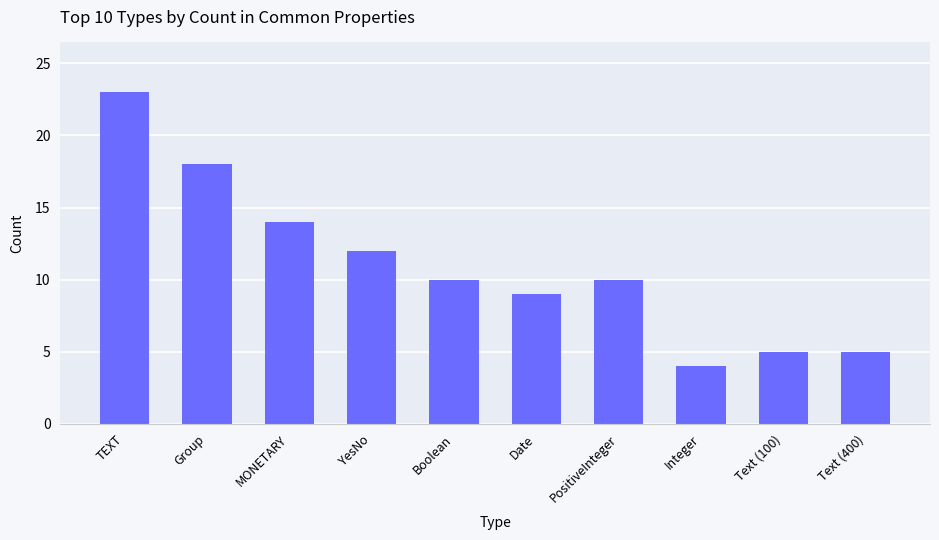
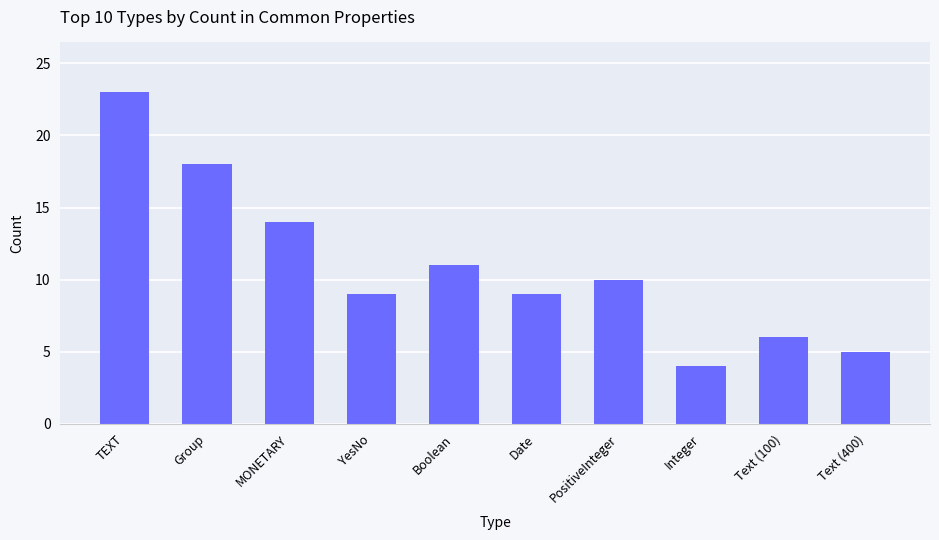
  {
    "TEXT": 23,
    "Group": 18,
    "MONETARY": 14,
-   "YesNo": 12,
-   "Boolean": 10,
+   "YesNo": 9,
+   "Boolean": 11,
    "Date": 9,
    "PositiveInteger": 10,
    "Integer": 4,
-   "Text (100)": 5,
+   "Text (100)": 6,
    "Text (400)": 5
  }
